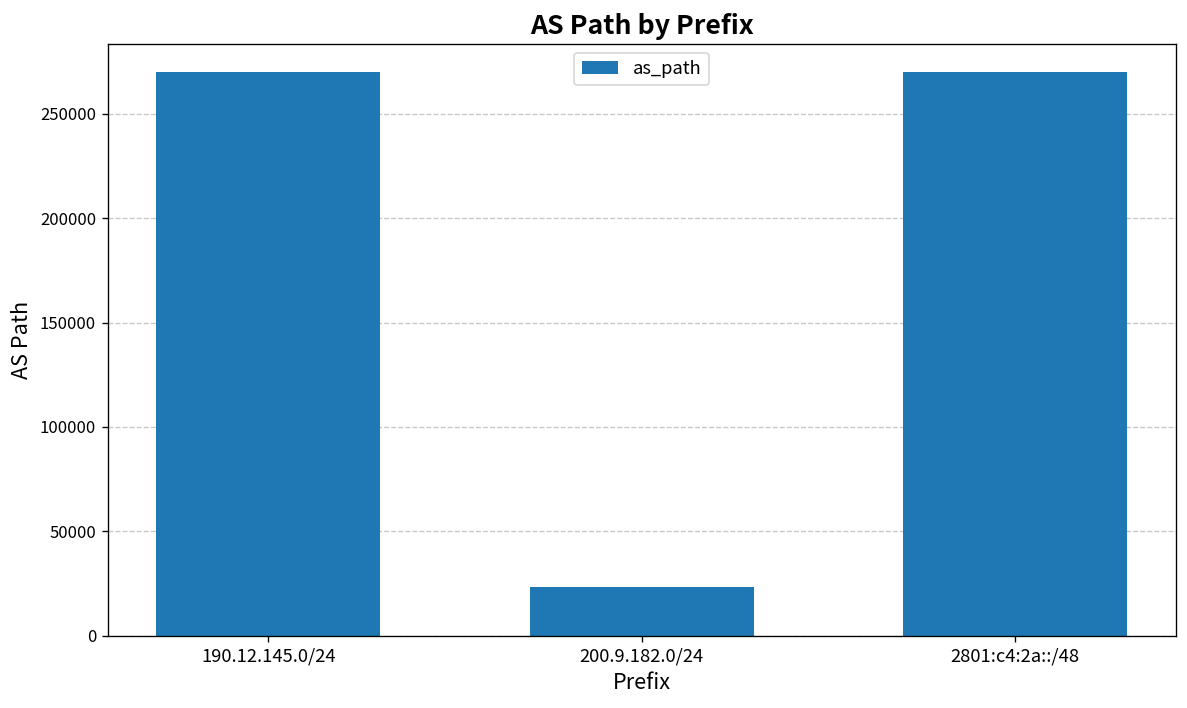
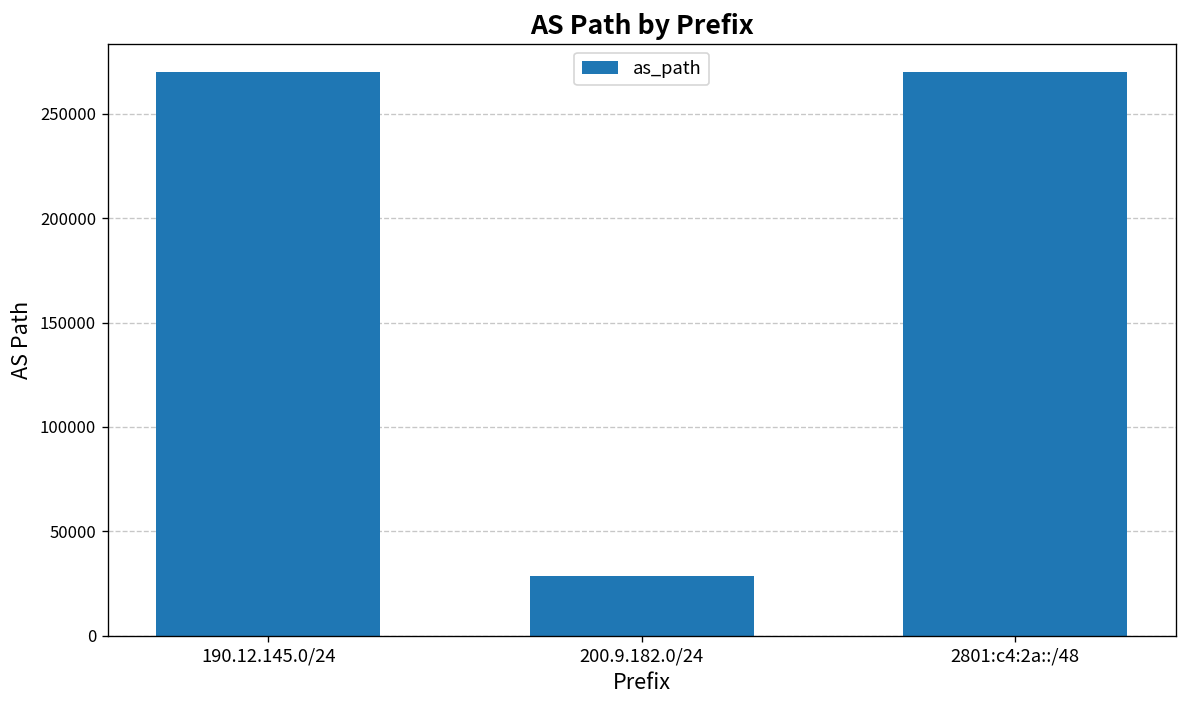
  {
    "190.12.145.0/24": 270000,
-   "200.9.182.0/24": 23000,
+   "200.9.182.0/24": 28000,
    "2801:c4:2a::/48": 270000
  }
